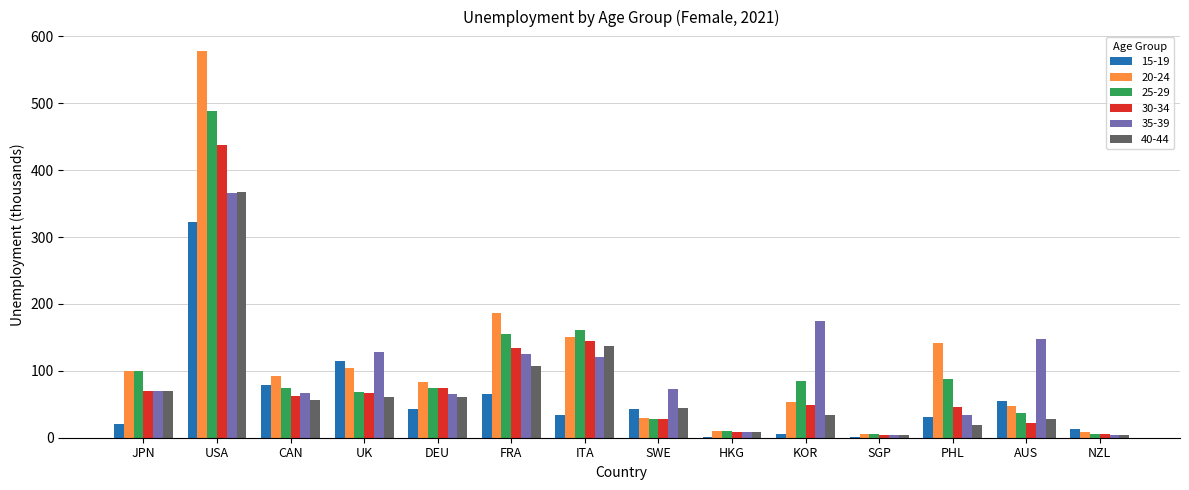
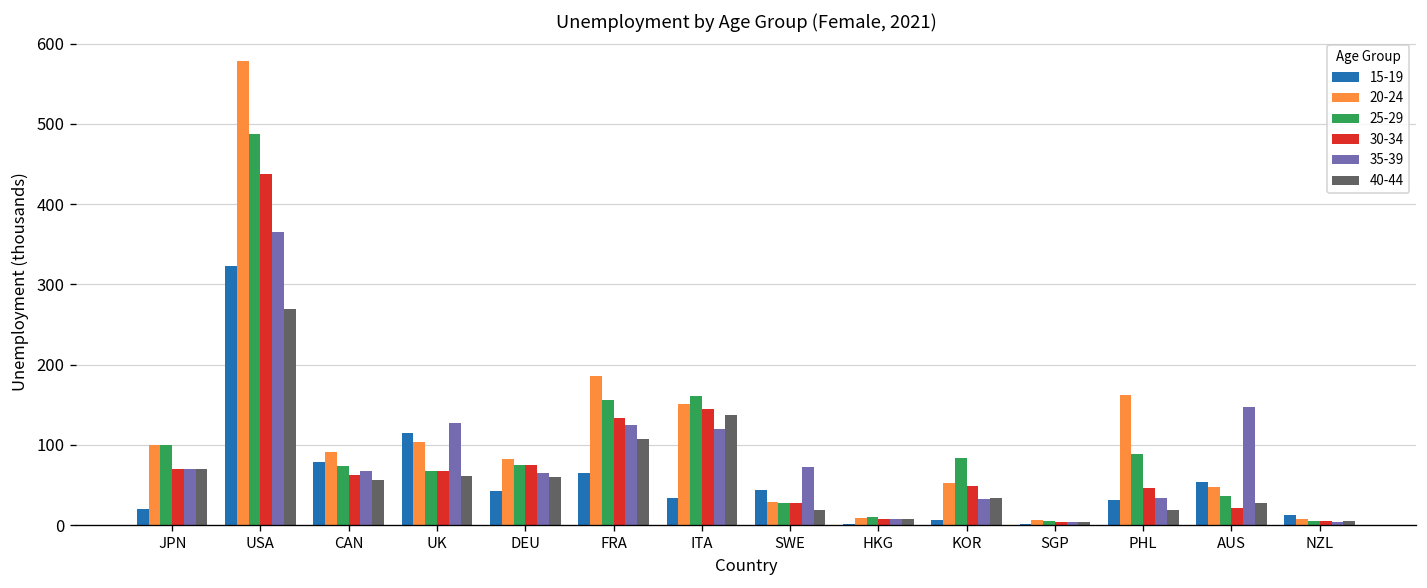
  {
    "15-19": {
      "JPN": 20,
      "USA": 320,
      "CAN": 80,
      "UK": 110,
      "DEU": 40,
      "FRA": 60,
      "ITA": 30,
      "SWE": 40,
      "KOR": 10,
      "PHL": 30,
      "AUS": 50,
      "NZL": 10
    },
    "20-24": {
      "JPN": 100,
      "USA": 580,
      "CAN": 90,
      "UK": 100,
      "DEU": 80,
      "FRA": 190,
      "ITA": 150,
      "SWE": 30,
      "HKG": 10,
      "KOR": 50,
      "SGP": 10,
-     "PHL": 140,
+     "PHL": 160,
      "AUS": 50,
      "NZL": 10
    },
    "25-29": {
      "JPN": 100,
      "USA": 490,
      "CAN": 70,
      "UK": 70,
      "DEU": 70,
      "FRA": 160,
      "ITA": 160,
      "SWE": 30,
      "HKG": 10,
      "KOR": 80,
      "SGP": 10,
      "PHL": 90,
      "AUS": 40,
      "NZL": 10
    },
    "30-34": {
      "JPN": 70,
      "USA": 440,
      "CAN": 60,
      "UK": 70,
      "DEU": 70,
      "FRA": 130,
      "ITA": 150,
      "SWE": 30,
      "HKG": 10,
      "KOR": 50,
      "SGP": 0,
      "PHL": 50,
      "AUS": 20,
      "NZL": 10
    },
    "35-39": {
      "JPN": 70,
      "USA": 370,
      "CAN": 70,
      "UK": 130,
      "DEU": 70,
      "FRA": 130,
      "ITA": 120,
      "SWE": 70,
      "HKG": 10,
-     "KOR": 170,
+     "KOR": 30,
      "SGP": 0,
      "PHL": 30,
      "AUS": 150
    },
    "40-44": {
      "JPN": 70,
-     "USA": 370,
+     "USA": 270,
      "CAN": 60,
      "UK": 60,
      "DEU": 60,
      "FRA": 110,
      "ITA": 140,
-     "SWE": 40,
+     "SWE": 20,
      "HKG": 10,
      "KOR": 30,
      "SGP": 0,
      "PHL": 20,
      "AUS": 30,
      "NZL": 0
    }
  }
